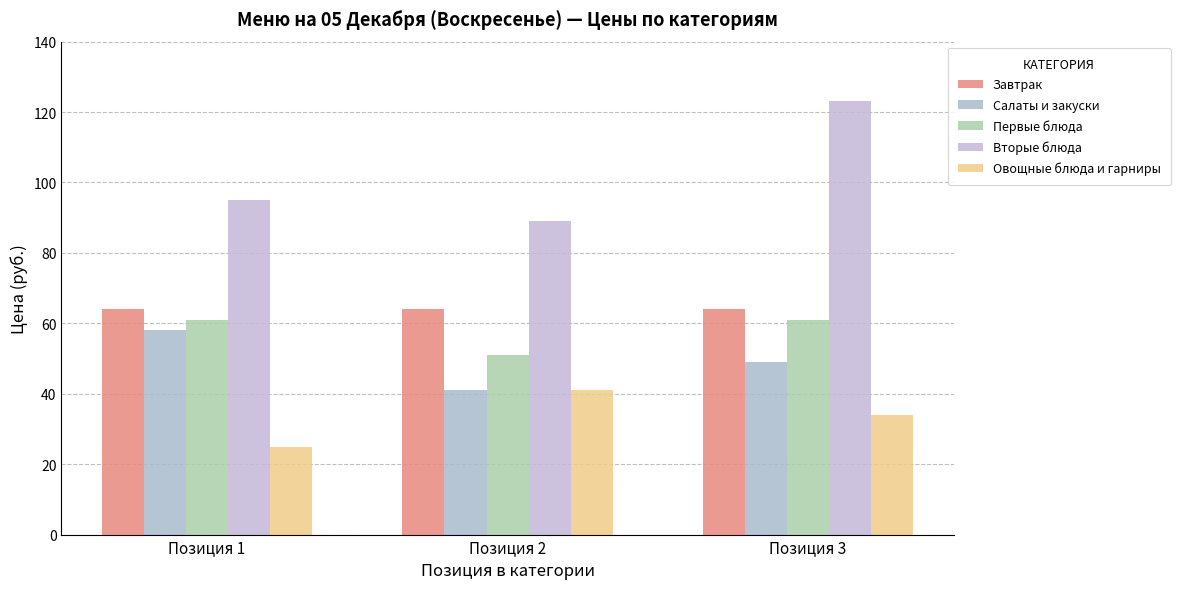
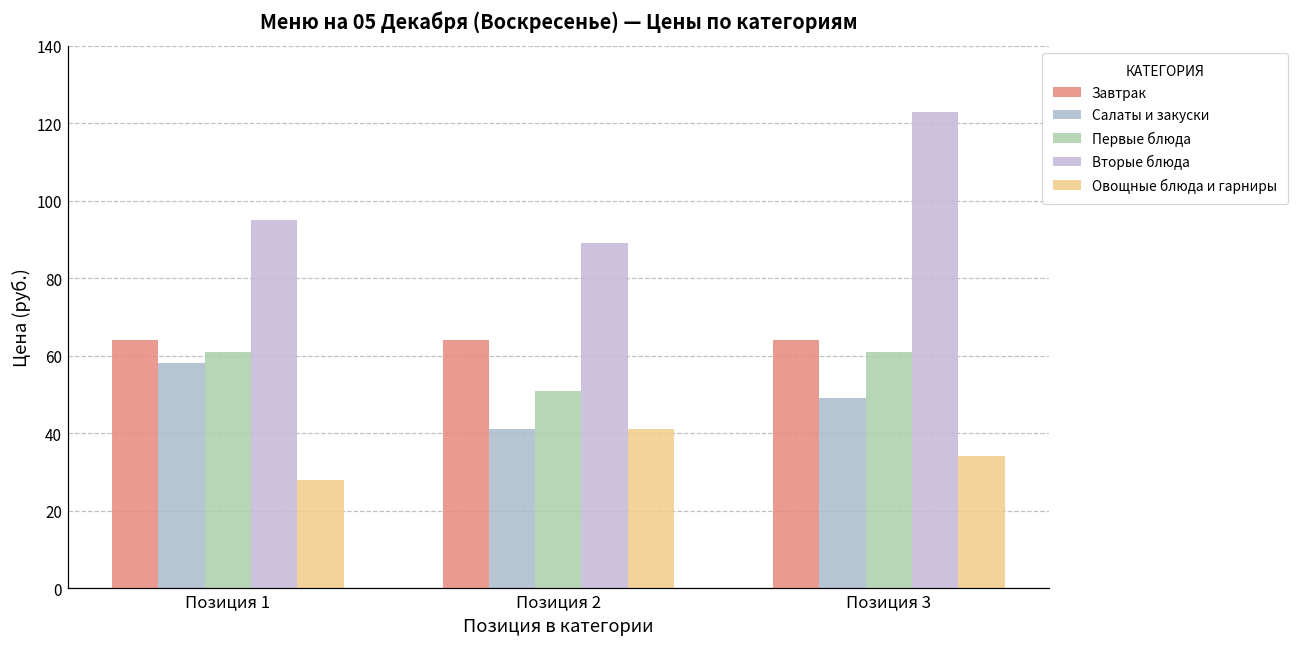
  {
    "Завтрак": {
      "Позиция 1": 64,
      "Позиция 2": 64,
      "Позиция 3": 64
    },
    "Овощные блюда и гарниры": {
-     "Позиция 1": 25,
+     "Позиция 1": 28,
      "Позиция 2": 41,
      "Позиция 3": 34
    }
  }
